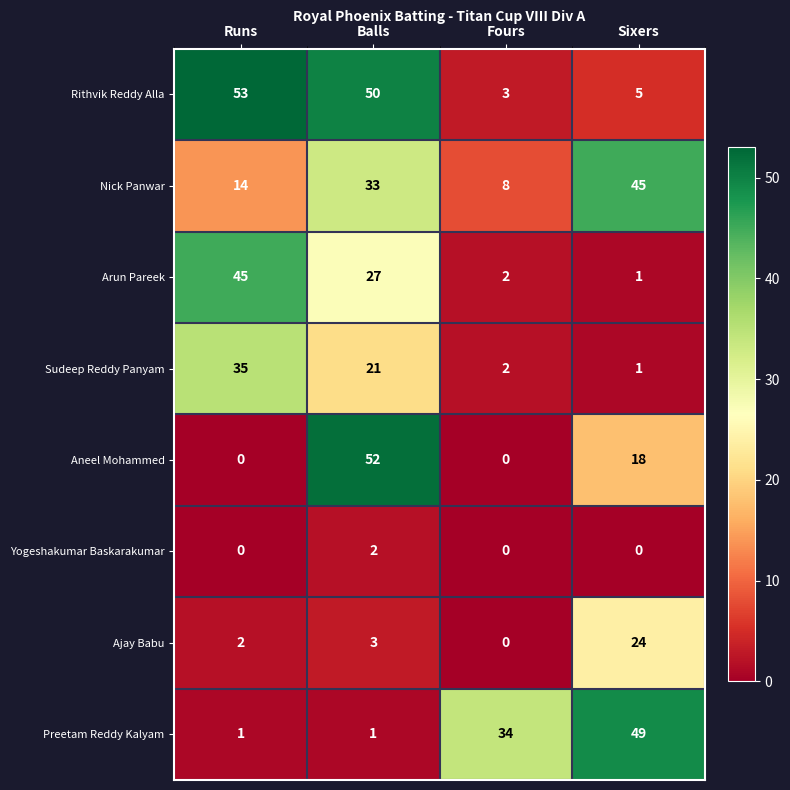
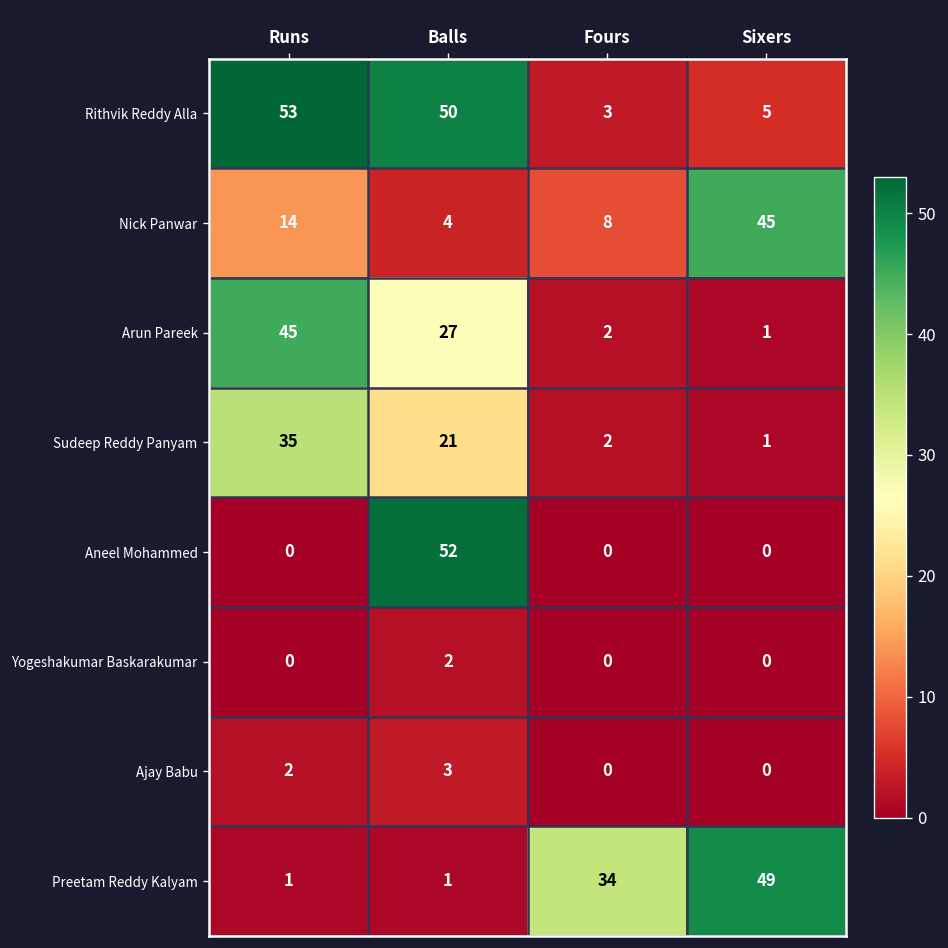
  {
    "Rithvik Reddy Alla": {
      "Runs": 53,
      "Balls": 50,
      "Fours": 3,
      "Sixers": 5
    },
    "Nick Panwar": {
      "Runs": 14,
-     "Balls": 33,
+     "Balls": 4,
      "Fours": 8,
      "Sixers": 45
    },
    "Arun Pareek": {
      "Runs": 45,
      "Balls": 27,
      "Fours": 2,
      "Sixers": 1
    },
    "Sudeep Reddy Panyam": {
      "Runs": 35,
      "Balls": 21,
      "Fours": 2,
      "Sixers": 1
    },
    "Aneel Mohammed": {
      "Runs": 0,
      "Balls": 52,
      "Fours": 0,
-     "Sixers": 18
+     "Sixers": 0
    },
    "Yogeshakumar Baskarakumar": {
      "Runs": 0,
      "Balls": 2,
      "Fours": 0,
      "Sixers": 0
    },
    "Ajay Babu": {
      "Runs": 2,
      "Balls": 3,
      "Fours": 0,
-     "Sixers": 24
+     "Sixers": 0
    },
    "Preetam Reddy Kalyam": {
      "Runs": 1,
      "Balls": 1,
      "Fours": 34,
      "Sixers": 49
    }
  }
